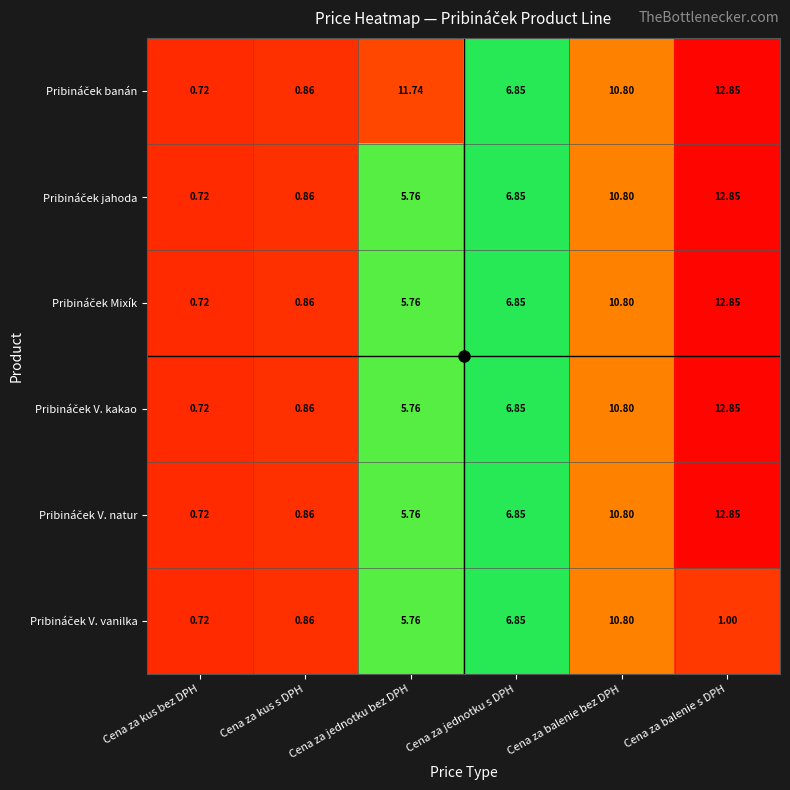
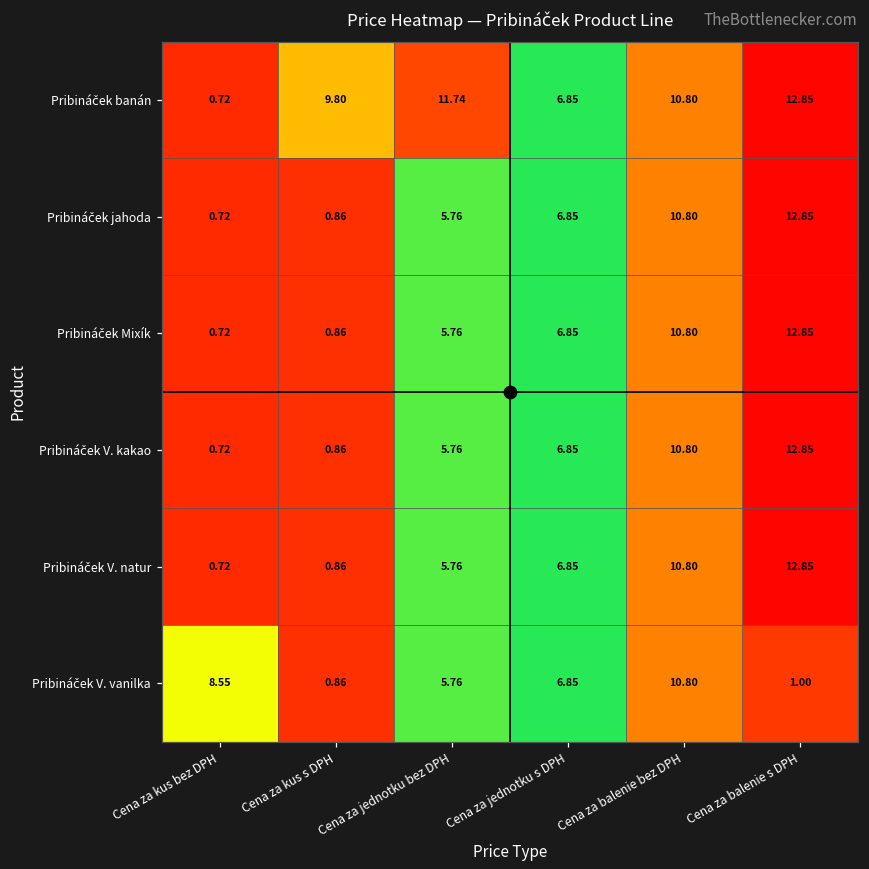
  {
    "Pribináček banán": {
      "Cena za kus bez DPH": 0.72,
-     "Cena za kus s DPH": 0.86,
+     "Cena za kus s DPH": 9.80,
      "Cena za jednotku bez DPH": 11.74,
      "Cena za jednotku s DPH": 6.85,
      "Cena za balenie bez DPH": 10.80,
      "Cena za balenie s DPH": 12.85
    },
    "Pribináček jahoda": {
      "Cena za kus bez DPH": 0.72,
      "Cena za kus s DPH": 0.86,
      "Cena za jednotku bez DPH": 5.76,
      "Cena za jednotku s DPH": 6.85,
      "Cena za balenie bez DPH": 10.80,
      "Cena za balenie s DPH": 12.85
    },
    "Pribináček Mixík": {
      "Cena za kus bez DPH": 0.72,
      "Cena za kus s DPH": 0.86,
      "Cena za jednotku bez DPH": 5.76,
      "Cena za jednotku s DPH": 6.85,
      "Cena za balenie bez DPH": 10.80,
      "Cena za balenie s DPH": 12.85
    },
    "Pribináček V. kakao": {
      "Cena za kus bez DPH": 0.72,
      "Cena za kus s DPH": 0.86,
      "Cena za jednotku bez DPH": 5.76,
      "Cena za jednotku s DPH": 6.85,
      "Cena za balenie bez DPH": 10.80,
      "Cena za balenie s DPH": 12.85
    },
    "Pribináček V. natur": {
      "Cena za kus bez DPH": 0.72,
      "Cena za kus s DPH": 0.86,
      "Cena za jednotku bez DPH": 5.76,
      "Cena za jednotku s DPH": 6.85,
      "Cena za balenie bez DPH": 10.80,
      "Cena za balenie s DPH": 12.85
    },
    "Pribináček V. vanilka": {
-     "Cena za kus bez DPH": 0.72,
+     "Cena za kus bez DPH": 8.55,
      "Cena za kus s DPH": 0.86,
      "Cena za jednotku bez DPH": 5.76,
      "Cena za jednotku s DPH": 6.85,
      "Cena za balenie bez DPH": 10.80,
      "Cena za balenie s DPH": 1.00
    }
  }
